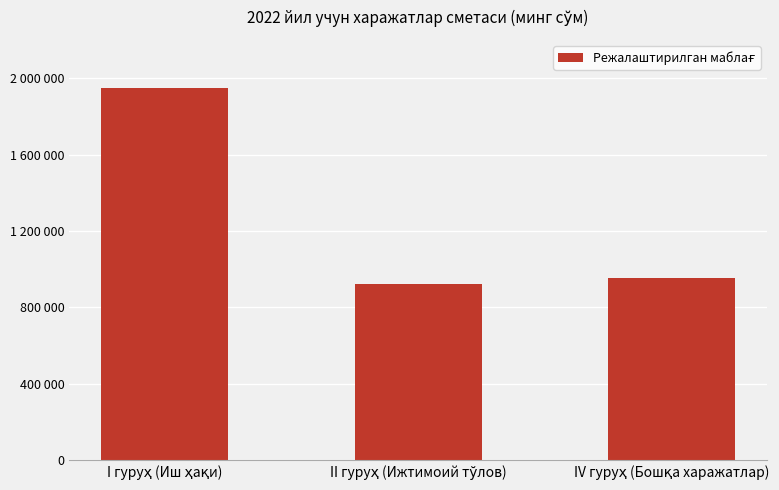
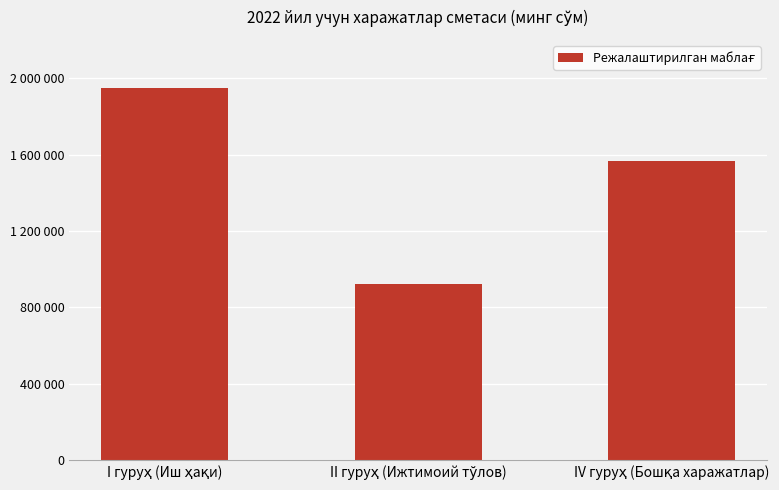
  {
    "I гуруҳ (Иш ҳақи)": 1950000,
    "II гуруҳ (Ижтимоий тўлов)": 920000,
-   "IV гуруҳ (Бошқа харажатлар)": 960000
+   "IV гуруҳ (Бошқа харажатлар)": 1570000
  }
